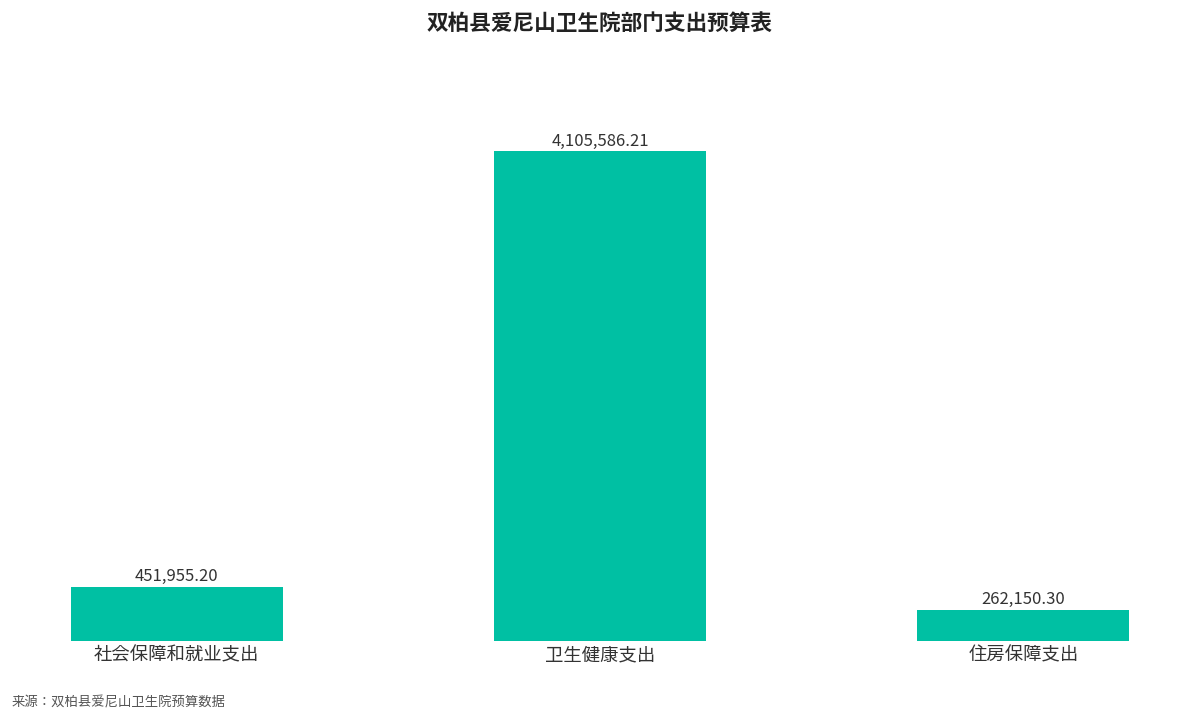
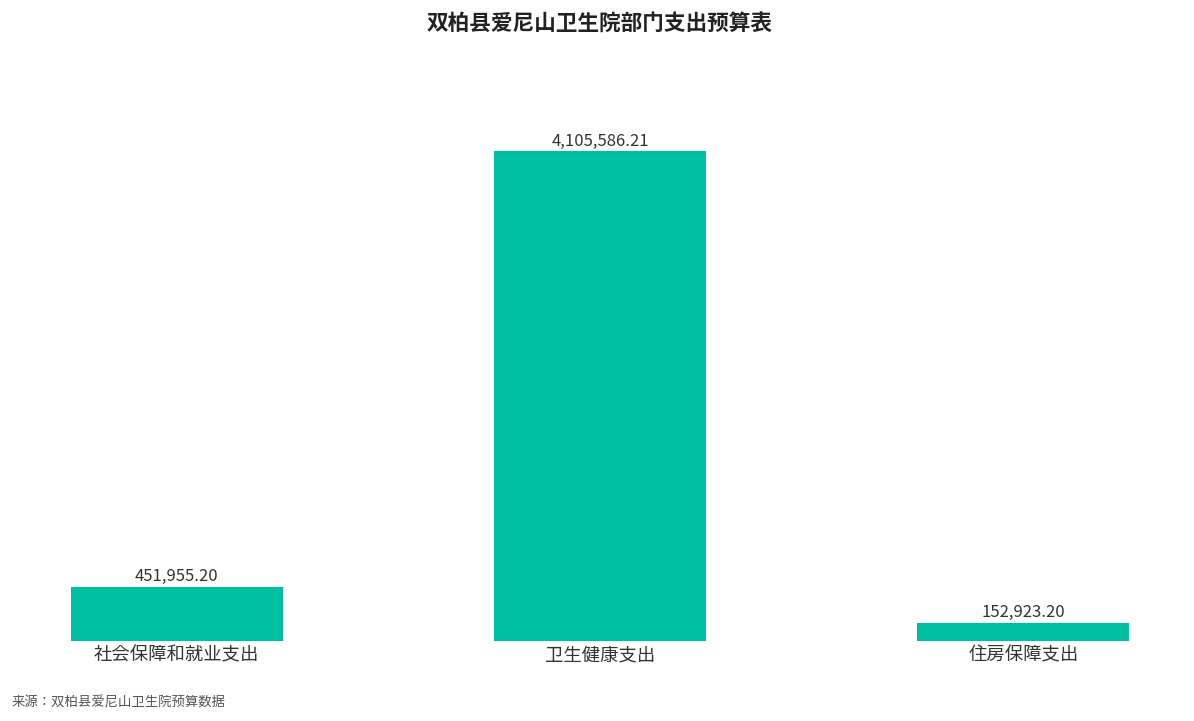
  {
    "社会保障和就业支出": "451,955.20",
    "卫生健康支出": "4,105,586.21",
-   "住房保障支出": "262,150.30"
+   "住房保障支出": "152,923.20"
  }
